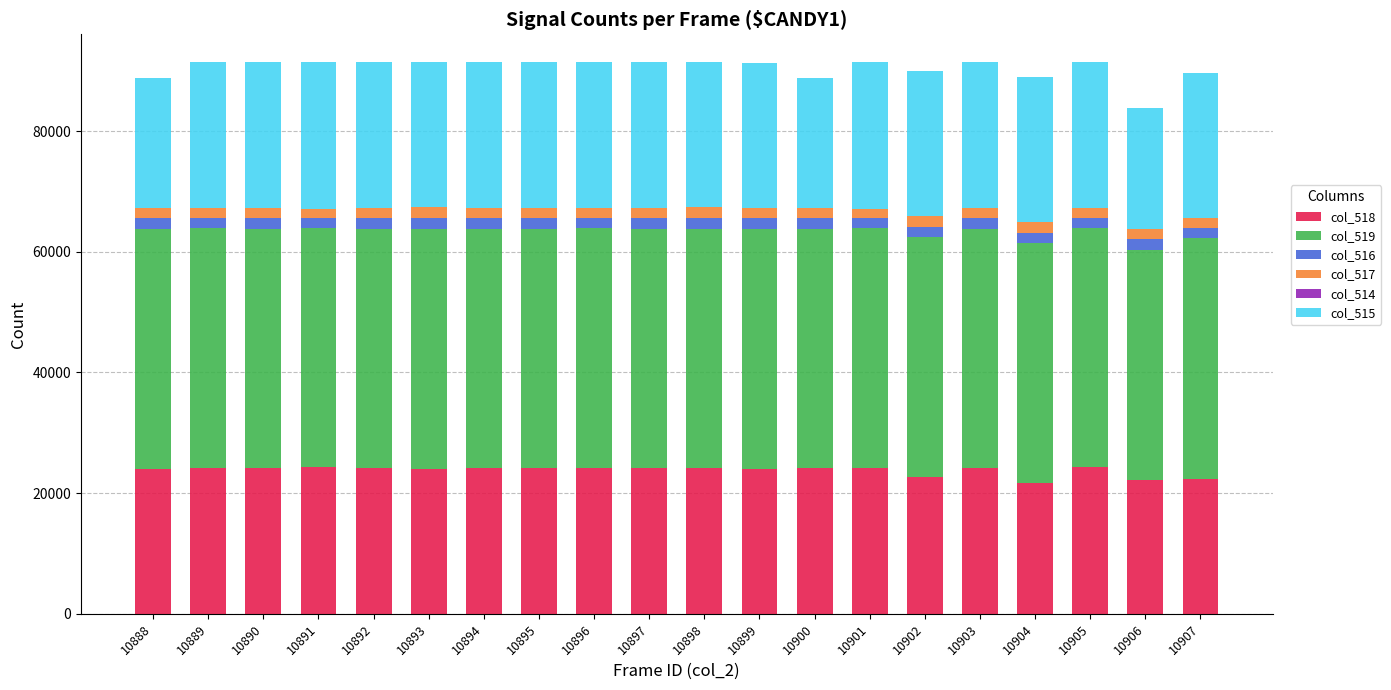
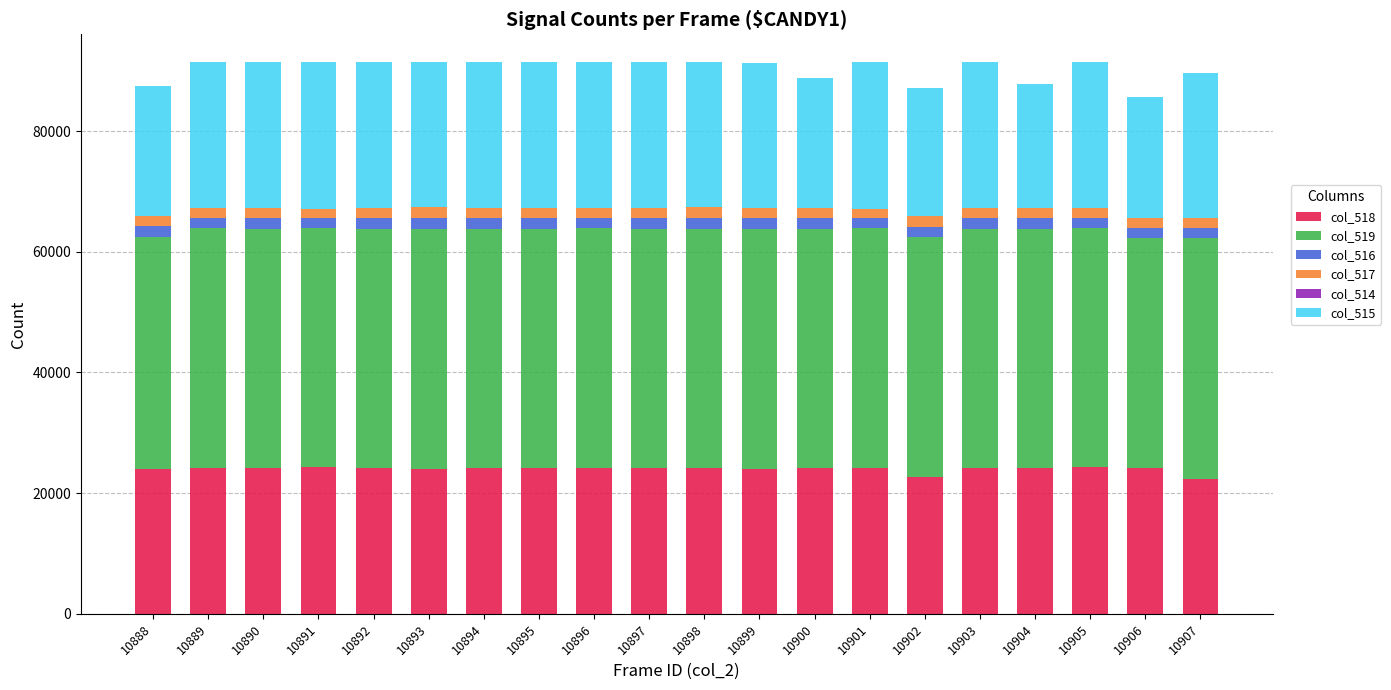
  {
    "col_518": {
      "10888": 24000,
      "10889": 24000,
      "10890": 24000,
      "10891": 24000,
      "10892": 24000,
      "10893": 24000,
      "10894": 24000,
      "10895": 24000,
      "10896": 24000,
      "10897": 24000,
      "10898": 24000,
      "10899": 24000,
      "10900": 24000,
      "10901": 24000,
      "10902": 23000,
      "10903": 24000,
-     "10904": 22000,
+     "10904": 24000,
      "10905": 24000,
-     "10906": 22000,
+     "10906": 24000,
      "10907": 22000
    },
    "col_519": {
-     "10888": 40000,
+     "10888": 38000,
      "10889": 40000,
      "10890": 40000,
      "10891": 40000,
      "10892": 40000,
      "10893": 40000,
      "10894": 40000,
      "10895": 40000,
      "10896": 40000,
      "10897": 40000,
      "10898": 40000,
      "10899": 40000,
      "10900": 40000,
      "10901": 40000,
      "10902": 40000,
      "10903": 40000,
      "10904": 40000,
      "10905": 40000,
      "10906": 38000,
      "10907": 40000
    },
    "col_516": {
      "10888": 2000,
      "10889": 2000,
      "10890": 2000,
      "10891": 2000,
      "10892": 2000,
      "10893": 2000,
      "10894": 2000,
      "10895": 2000,
      "10896": 2000,
      "10897": 2000,
      "10898": 2000,
      "10899": 2000,
      "10900": 2000,
      "10901": 2000,
      "10902": 2000,
      "10903": 2000,
      "10904": 2000,
      "10905": 2000,
      "10906": 2000,
      "10907": 2000
    },
    "col_514": {
      "10888": 2000,
      "10894": 2000,
      "10895": 2000,
      "10896": 2000,
      "10901": 2000,
      "10904": 2000,
      "10905": 2000
    },
    "col_515": {
      "10888": 22000,
      "10889": 24000,
      "10890": 24000,
      "10891": 24000,
      "10892": 24000,
      "10893": 24000,
      "10894": 24000,
      "10895": 24000,
      "10896": 24000,
      "10897": 24000,
      "10898": 24000,
      "10899": 24000,
      "10900": 22000,
      "10901": 24000,
-     "10902": 24000,
+     "10902": 21000,
      "10903": 24000,
-     "10904": 24000,
+     "10904": 20000,
      "10905": 24000,
      "10906": 20000,
      "10907": 24000
    }
  }
